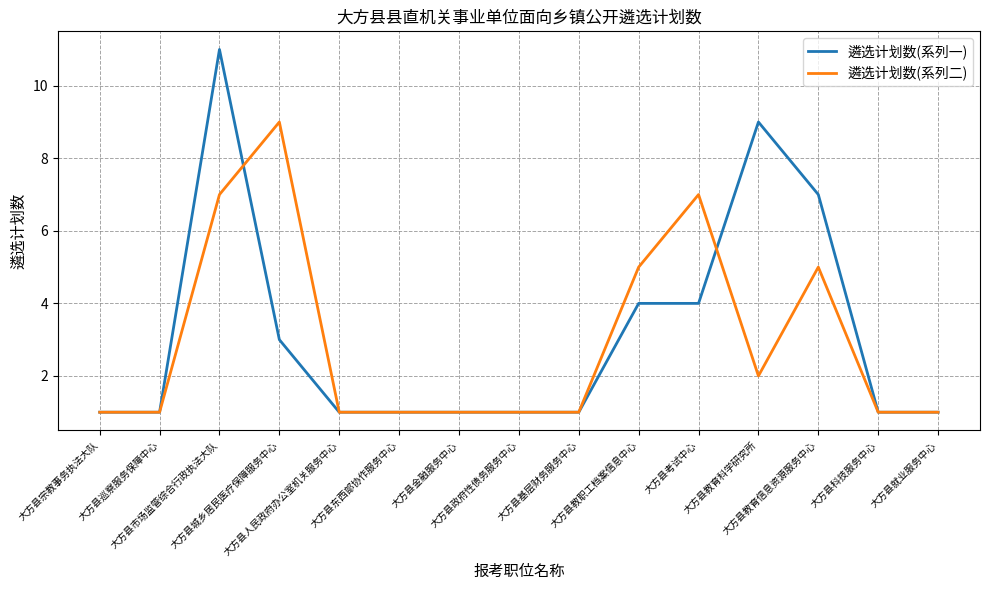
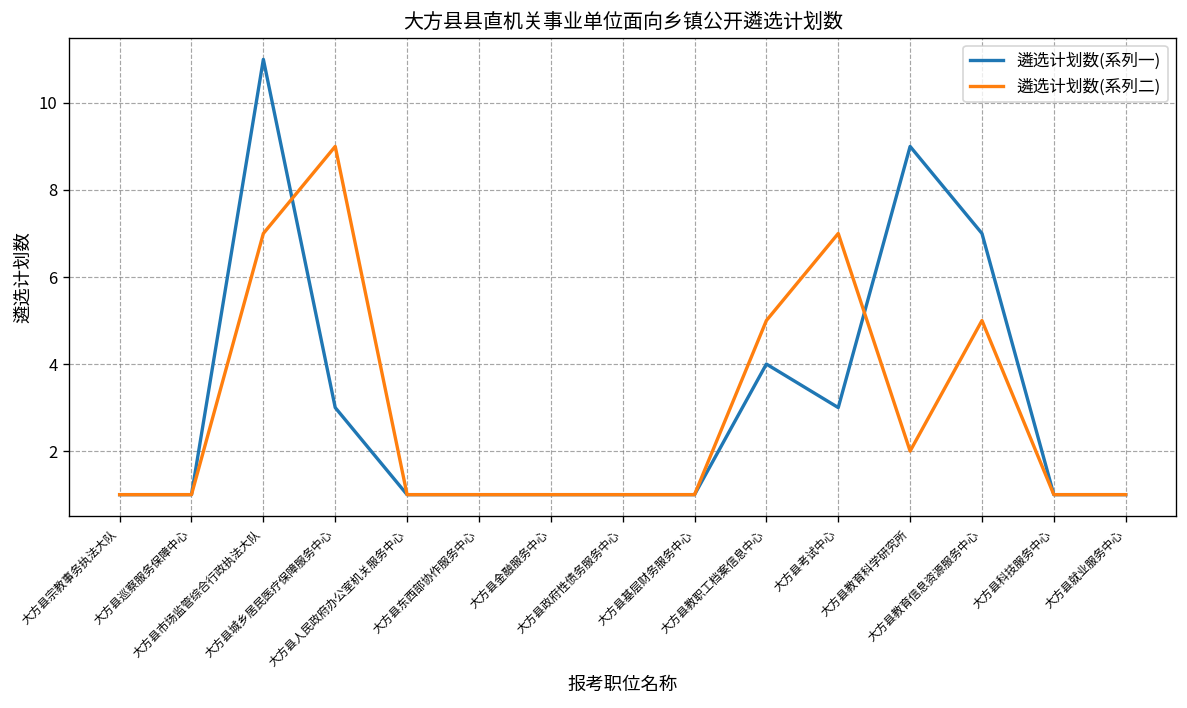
  {
    "遴选计划数(系列一)": {
      "大方县市场监管综合行政执法大队": 11,
      "大方县城乡居民医疗保障服务中心": 3,
      "大方县教职工档案信息中心": 4,
-     "大方县考试中心": 4,
+     "大方县考试中心": 3,
      "大方县教育科学研究所": 9,
      "大方县教育信息资源服务中心": 7
    },
    "遴选计划数(系列二)": {
      "大方县市场监管综合行政执法大队": 7,
      "大方县城乡居民医疗保障服务中心": 9,
      "大方县教职工档案信息中心": 5,
      "大方县考试中心": 7,
      "大方县教育科学研究所": 2,
      "大方县教育信息资源服务中心": 5
    }
  }
